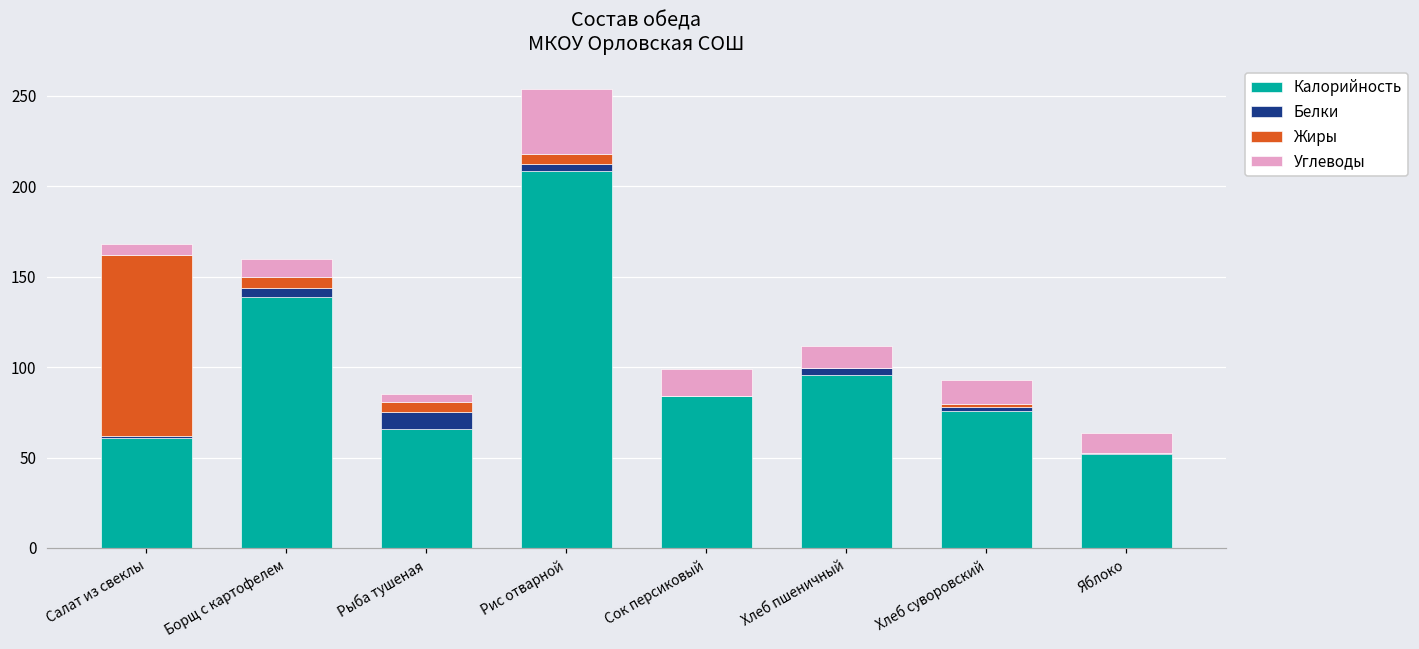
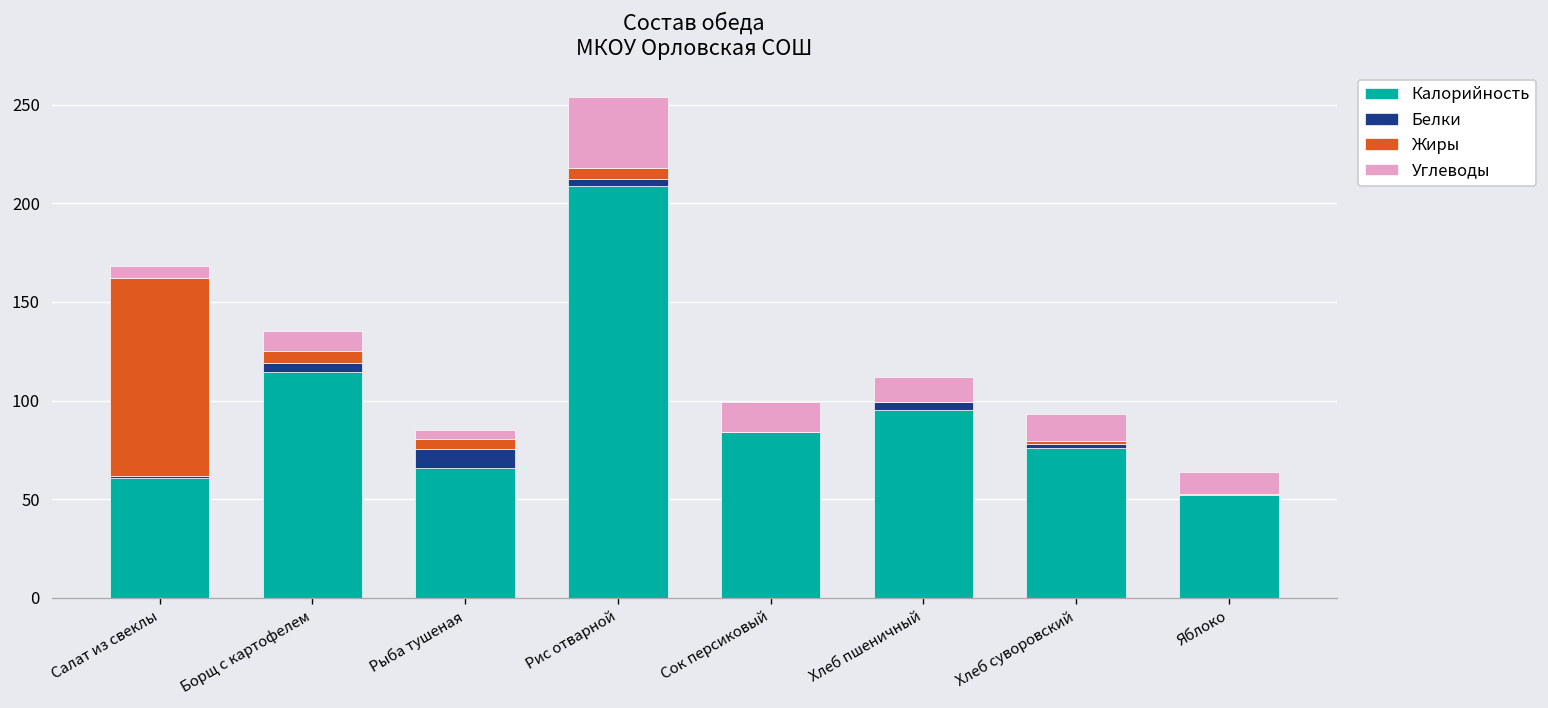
  {
    "Калорийность": {
      "Салат из свеклы": 61,
-     "Борщ с картофелем": 139,
+     "Борщ с картофелем": 114,
      "Рыба тушеная": 66,
      "Рис отварной": 209,
      "Сок персиковый": 84,
      "Хлеб пшеничный": 95,
      "Хлеб суворовский": 76,
      "Яблоко": 52
    },
    "Белки": {
      "Борщ с картофелем": 5,
      "Рыба тушеная": 10,
      "Рис отварной": 4,
      "Сок персиковый": 0,
      "Хлеб пшеничный": 4,
      "Хлеб суворовский": 2
    },
    "Жиры": {
      "Салат из свеклы": 100,
      "Борщ с картофелем": 6,
      "Рыба тушеная": 5,
      "Рис отварной": 5,
      "Сок персиковый": 0
    },
    "Углеводы": {
      "Салат из свеклы": 6,
      "Борщ с картофелем": 10,
      "Рыба тушеная": 4,
      "Рис отварной": 36,
      "Сок персиковый": 15,
      "Хлеб пшеничный": 12,
      "Хлеб суворовский": 14,
      "Яблоко": 11
    }
  }
